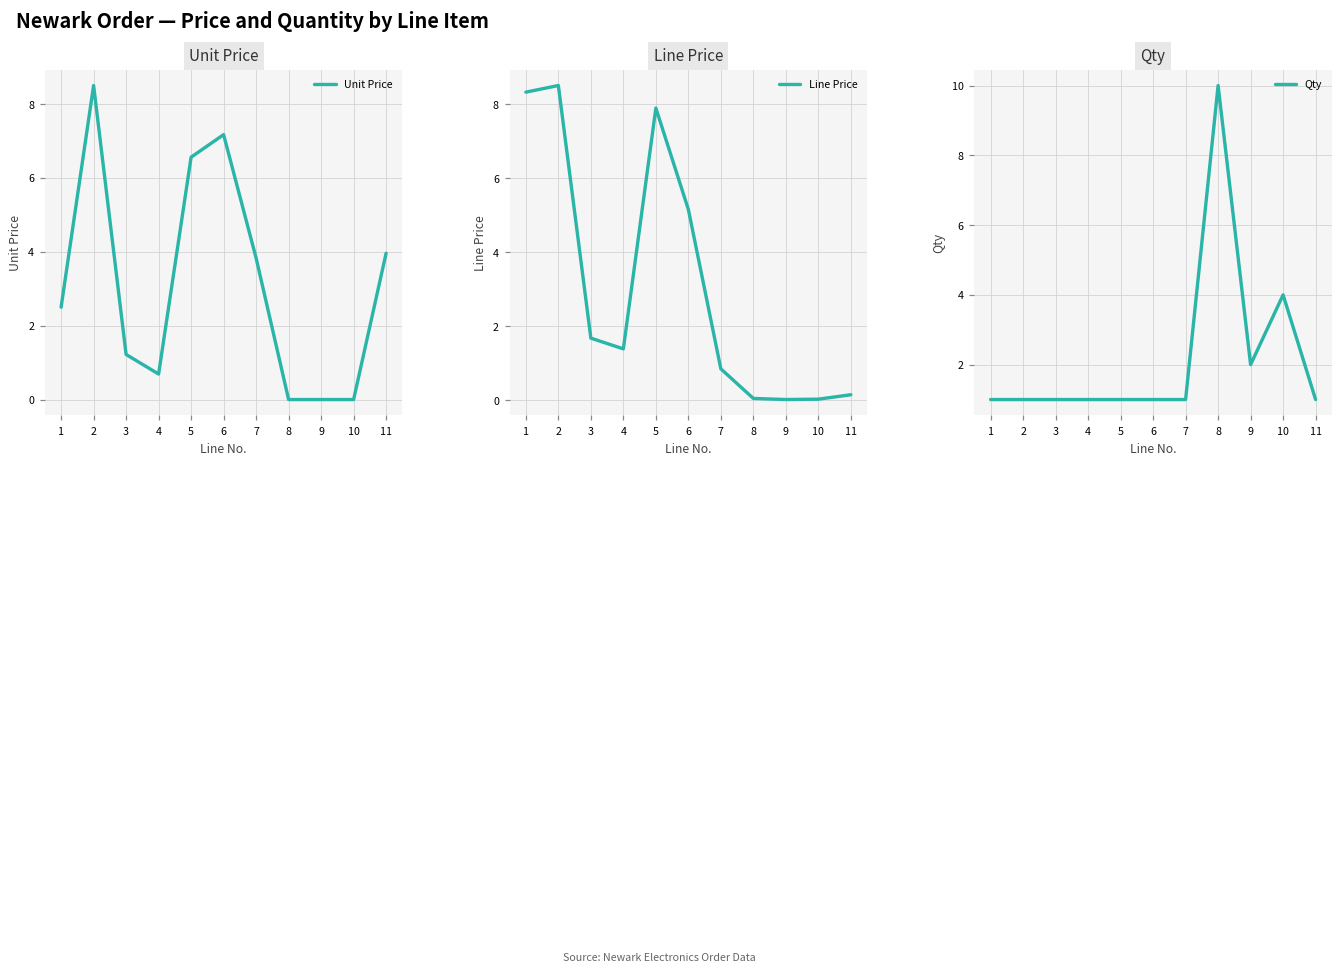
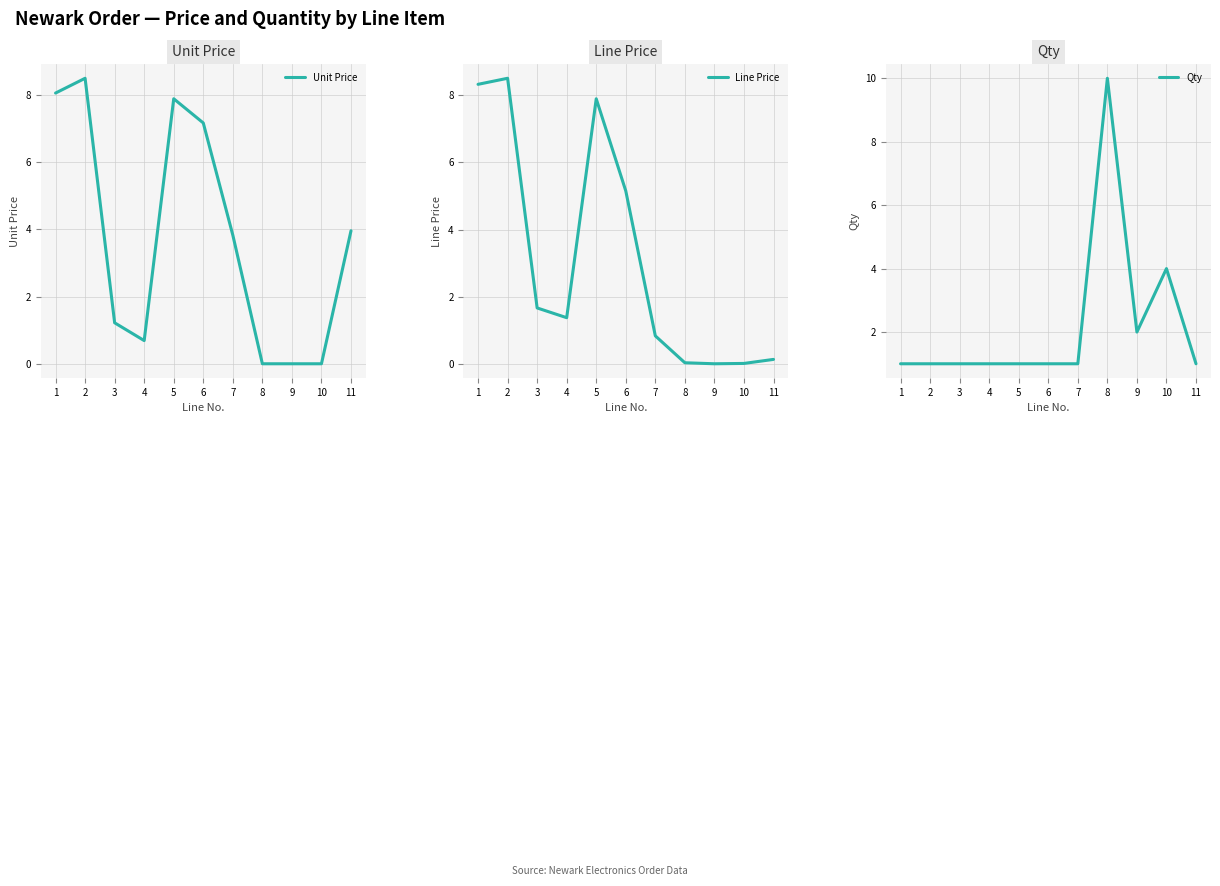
  {
    "Unit Price": {
-     "1": 2.5,
+     "1": 8.1,
      "2": 8.5,
      "3": 1.2,
      "4": 0.7,
-     "5": 6.6,
+     "5": 7.9,
      "6": 7.2,
      "7": 3.8,
      "8": 0.0,
      "9": 0.0,
      "10": 0.0,
      "11": 4.0
    },
    "Line Price": {
      "1": 8.3,
      "2": 8.5,
      "3": 1.7,
      "4": 1.4,
      "5": 7.9,
      "6": 5.2,
      "7": 0.8,
      "8": 0.0,
      "9": 0.0,
      "10": 0.0,
      "11": 0.1
    },
    "Qty": {
      "1": 1.0,
      "2": 1.0,
      "3": 1.0,
      "4": 1.0,
      "5": 1.0,
      "6": 1.0,
      "7": 1.0,
      "8": 10.0,
      "9": 2.0,
      "10": 4.0,
      "11": 1.0
    }
  }
